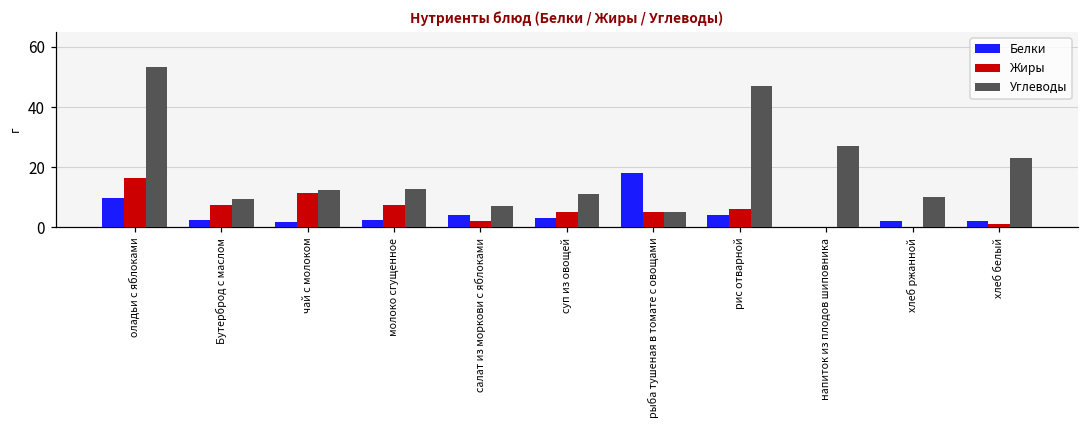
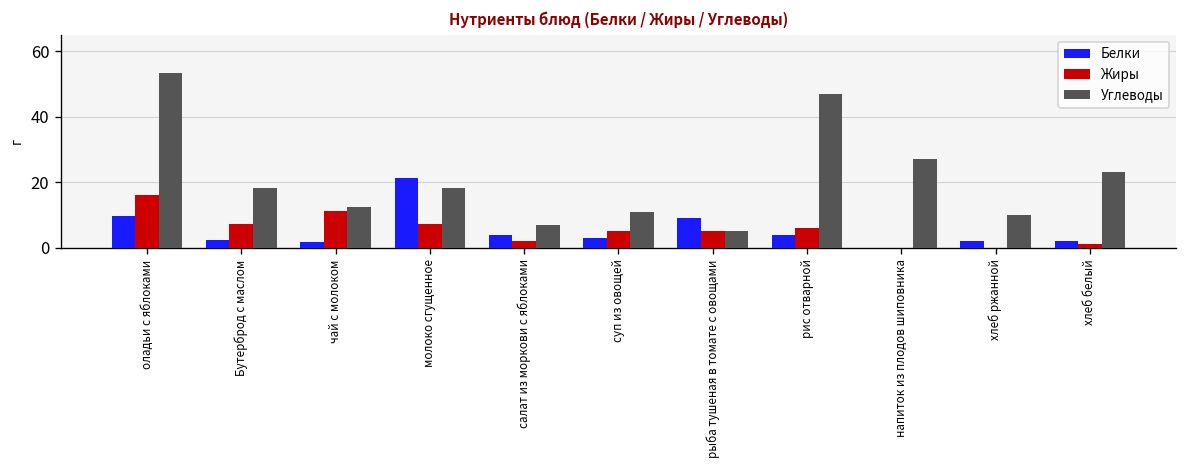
  {
    "Белки": {
      "оладьи с яблоками": 10,
      "Бутерброд с маслом": 2,
      "чай с молоком": 2,
-     "молоко сгущенное": 2,
+     "молоко сгущенное": 21,
      "салат из моркови с яблоками": 4,
      "суп из овощей": 3,
-     "рыба тушеная в томате с овощами": 18,
+     "рыба тушеная в томате с овощами": 9,
      "рис отварной": 4,
      "напиток из плодов шиповника": 0,
      "хлеб ржанной": 2,
      "хлеб белый": 2
    },
    "Жиры": {
      "оладьи с яблоками": 16,
      "Бутерброд с маслом": 7,
      "чай с молоком": 11,
      "молоко сгущенное": 7,
      "салат из моркови с яблоками": 2,
      "суп из овощей": 5,
      "рыба тушеная в томате с овощами": 5,
      "рис отварной": 6,
      "напиток из плодов шиповника": 0,
      "хлеб ржанной": 0,
      "хлеб белый": 1
    },
    "Углеводы": {
      "оладьи с яблоками": 53,
-     "Бутерброд с маслом": 9,
+     "Бутерброд с маслом": 18,
      "чай с молоком": 12,
-     "молоко сгущенное": 13,
+     "молоко сгущенное": 18,
      "салат из моркови с яблоками": 7,
      "суп из овощей": 11,
      "рыба тушеная в томате с овощами": 5,
      "рис отварной": 47,
      "напиток из плодов шиповника": 27,
      "хлеб ржанной": 10,
      "хлеб белый": 23
    }
  }
